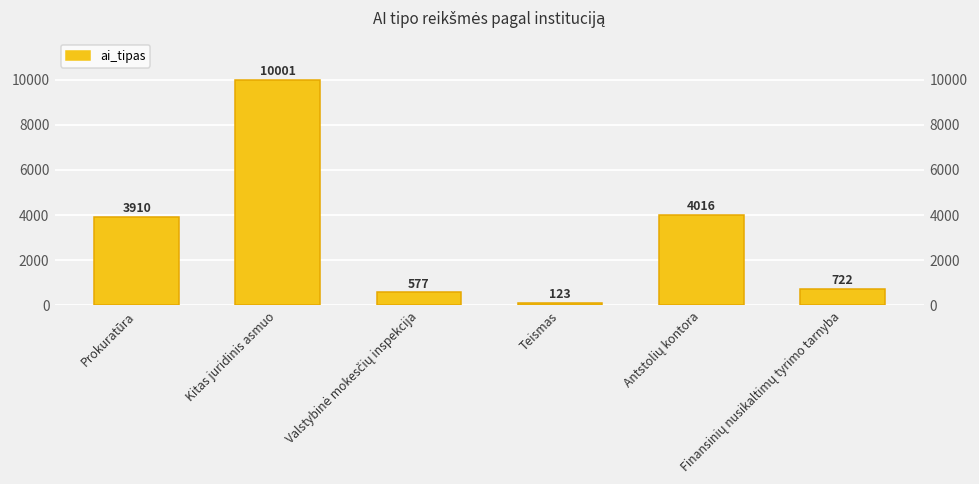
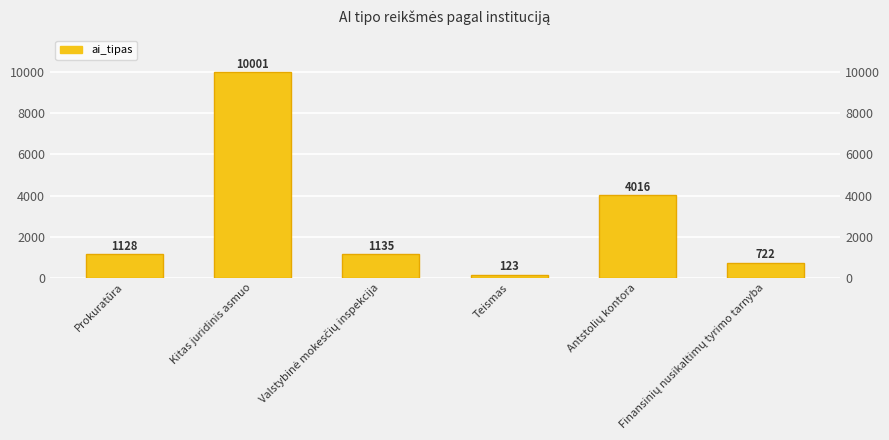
  {
-   "Prokuratūra": 3910,
+   "Prokuratūra": 1128,
    "Kitas juridinis asmuo": 10001,
-   "Valstybinė mokesčių inspekcija": 577,
+   "Valstybinė mokesčių inspekcija": 1135,
    "Teismas": 123,
    "Antstolių kontora": 4016,
    "Finansinių nusikaltimų tyrimo tarnyba": 722
  }
